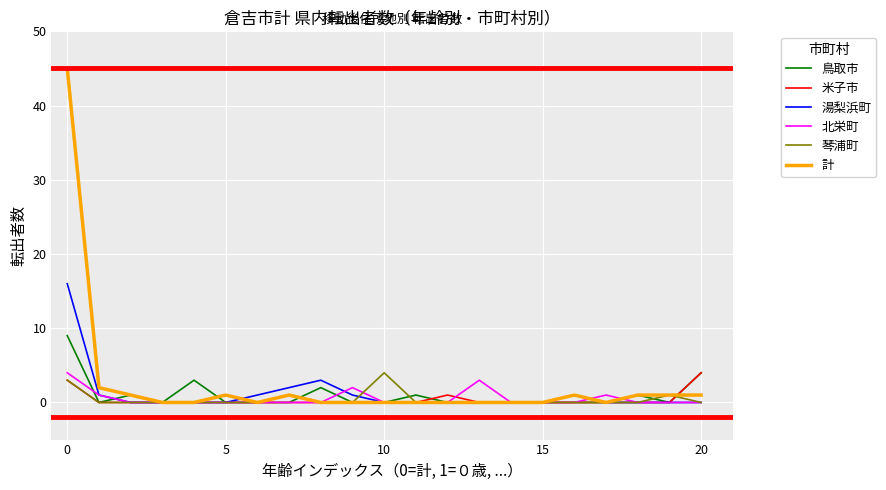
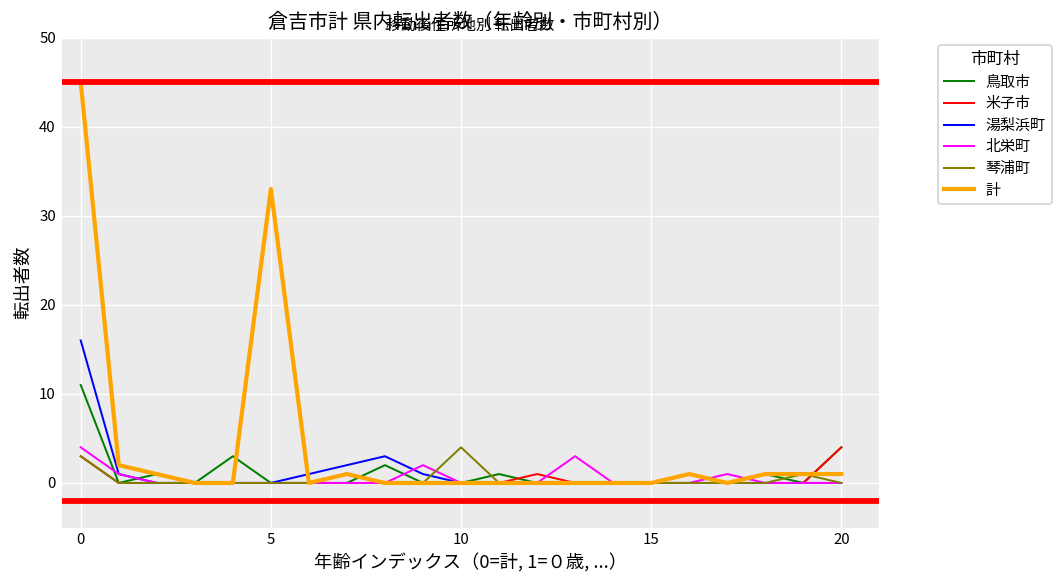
  {
    "鳥取市": {
-     "0": 9
+     "0": 11
    },
    "湯梨浜町": {
      "0": 16
    },
    "北栄町": {
      "0": 4
    },
    "琴浦町": {
      "10": 4
    },
    "計": {
      "0": 45,
-     "5": 1,
+     "5": 33,
      "20": 1
    }
  }
